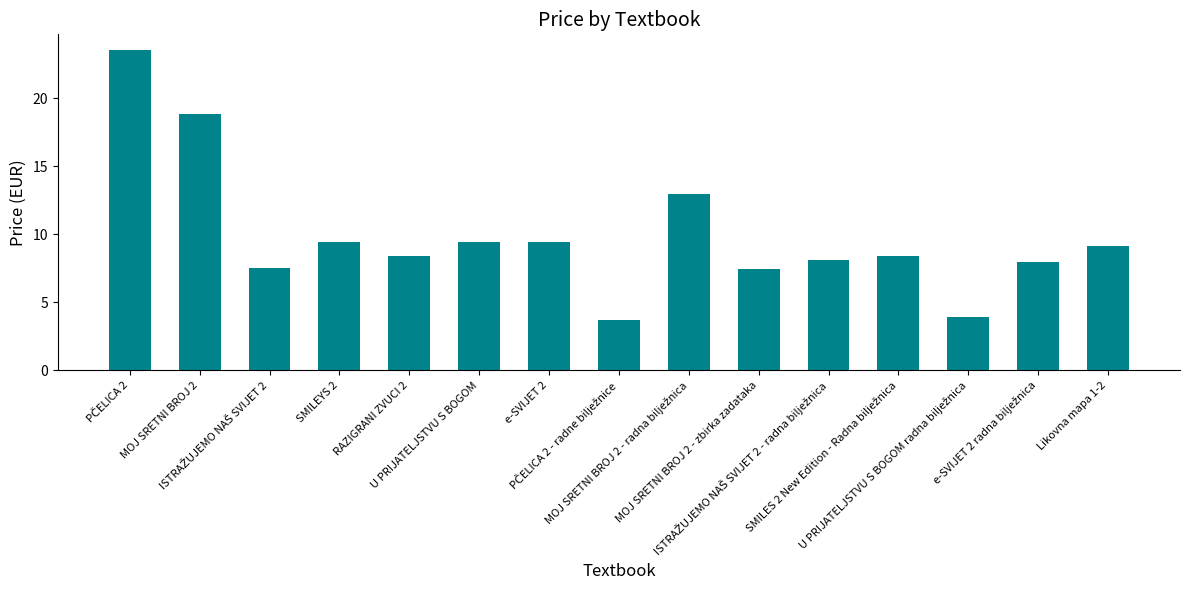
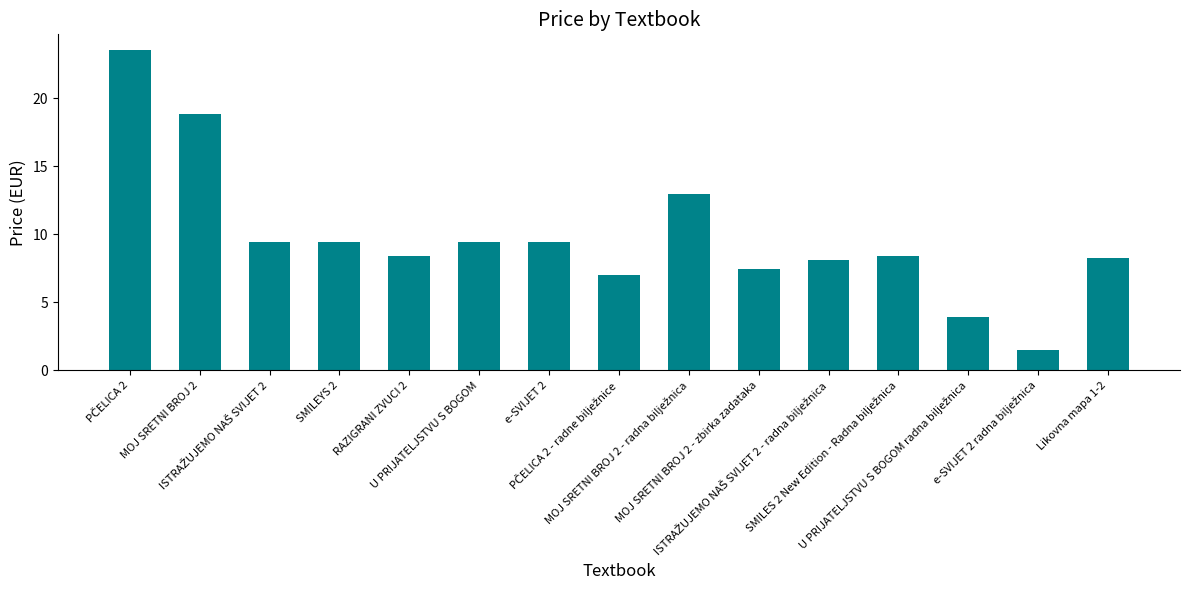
  {
    "PČELICA 2": 23.5,
    "MOJ SRETNI BROJ 2": 18.8,
-   "ISTRAŽUJEMO NAŠ SVIJET 2": 7.5,
+   "ISTRAŽUJEMO NAŠ SVIJET 2": 9.4,
    "SMILEYS 2": 9.4,
    "RAZIGRANI ZVUCI 2": 8.4,
    "U PRIJATELJSTVU S BOGOM": 9.4,
    "e-SVIJET 2": 9.4,
-   "PČELICA 2 - radne bilježnice": 3.7,
+   "PČELICA 2 - radne bilježnice": 7.0,
    "MOJ SRETNI BROJ 2 - radna bilježnica": 13.0,
    "MOJ SRETNI BROJ 2 - zbirka zadataka": 7.4,
    "ISTRAŽUJEMO NAŠ SVIJET 2 - radna bilježnica": 8.1,
    "SMILES 2 New Edition - Radna bilježnica": 8.4,
    "U PRIJATELJSTVU S BOGOM radna bilježnica": 3.9,
-   "e-SVIJET 2 radna bilježnica": 8.0,
-   "Likovna mapa 1-2": 9.2
+   "e-SVIJET 2 radna bilježnica": 1.5,
+   "Likovna mapa 1-2": 8.3
  }
